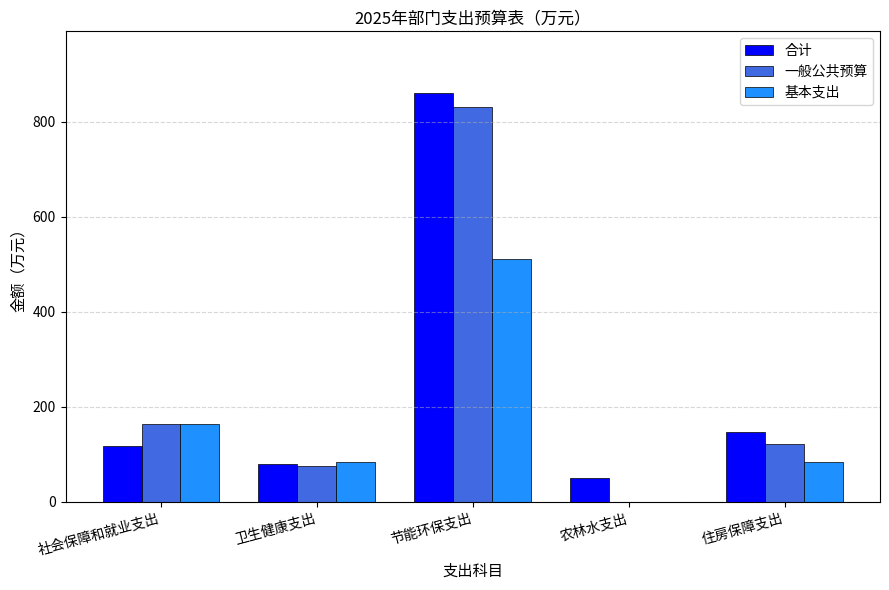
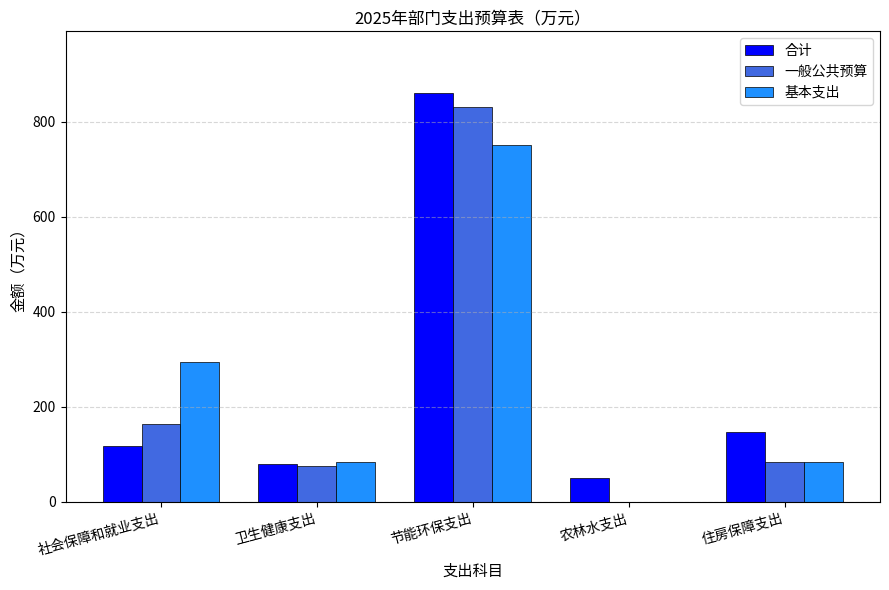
  {
    "合计": {
      "社会保障和就业支出": 120,
      "卫生健康支出": 80,
      "节能环保支出": 860,
      "农林水支出": 50,
      "住房保障支出": 150
    },
    "一般公共预算": {
      "社会保障和就业支出": 160,
      "卫生健康支出": 80,
      "节能环保支出": 830,
      "农林水支出": 0,
-     "住房保障支出": 120
+     "住房保障支出": 80
    },
    "基本支出": {
-     "社会保障和就业支出": 160,
+     "社会保障和就业支出": 290,
      "卫生健康支出": 80,
-     "节能环保支出": 510,
+     "节能环保支出": 750,
      "农林水支出": 0,
      "住房保障支出": 80
    }
  }
